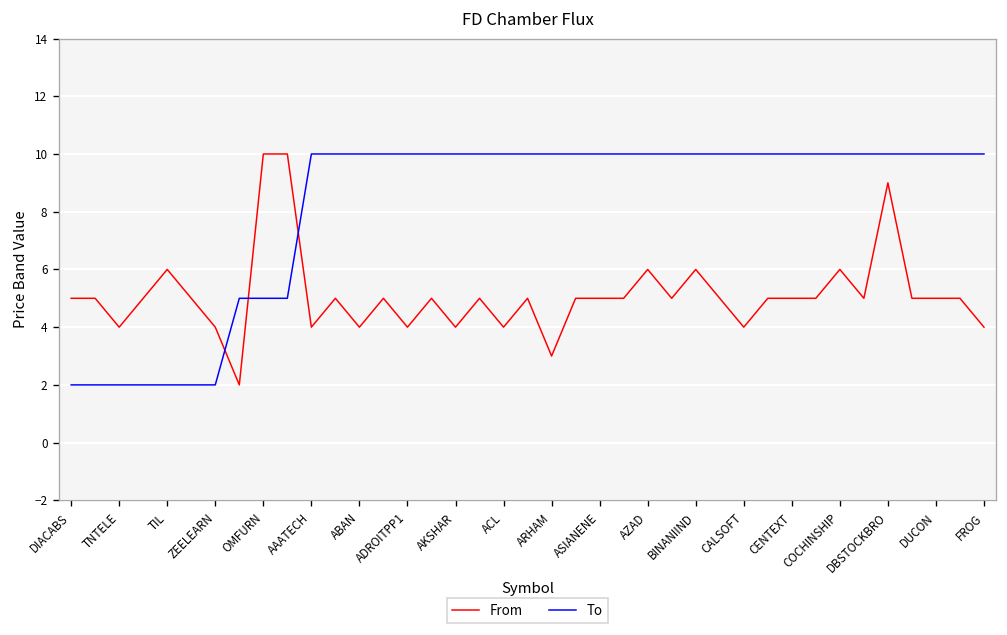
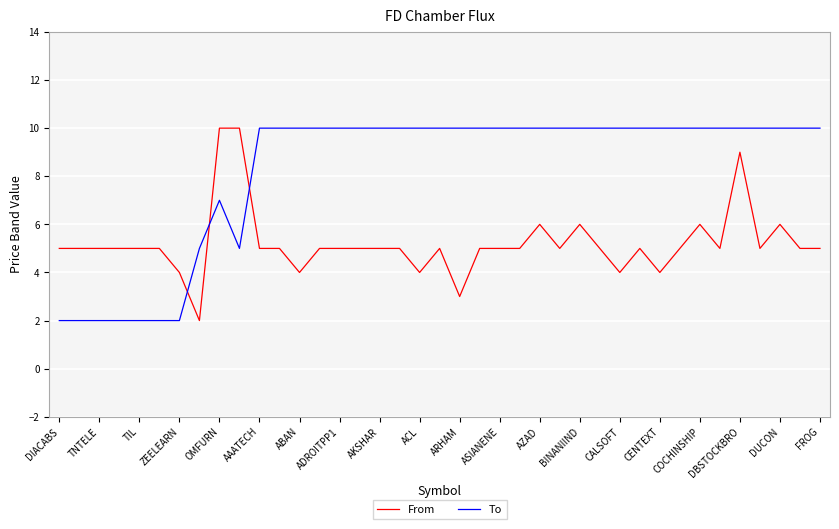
  {
    "From": {
      "DIACABS": 5,
-     "TNTELE": 4,
-     "TIL": 6,
+     "TNTELE": 5,
+     "TIL": 5,
      "ZEELEARN": 4,
      "OMFURN": 10,
-     "AAATECH": 4,
+     "AAATECH": 5,
      "ABAN": 4,
-     "ADROITPP1": 4,
-     "AKSHAR": 4,
+     "ADROITPP1": 5,
+     "AKSHAR": 5,
      "ACL": 4,
      "ARHAM": 3,
      "ASIANENE": 5,
      "AZAD": 6,
      "BINANIIND": 6,
      "CALSOFT": 4,
-     "CENTEXT": 5,
+     "CENTEXT": 4,
      "COCHINSHIP": 6,
      "DBSTOCKBRO": 9,
-     "DUCON": 5,
-     "FROG": 4
+     "DUCON": 6,
+     "FROG": 5
    },
    "To": {
      "DIACABS": 2,
      "TNTELE": 2,
      "TIL": 2,
      "ZEELEARN": 2,
-     "OMFURN": 5,
+     "OMFURN": 7,
      "AAATECH": 10,
      "ABAN": 10,
      "ADROITPP1": 10,
      "AKSHAR": 10,
      "ACL": 10,
      "ARHAM": 10,
      "ASIANENE": 10,
      "AZAD": 10,
      "BINANIIND": 10,
      "CALSOFT": 10,
      "CENTEXT": 10,
      "COCHINSHIP": 10,
      "DBSTOCKBRO": 10,
      "DUCON": 10,
      "FROG": 10
    }
  }
